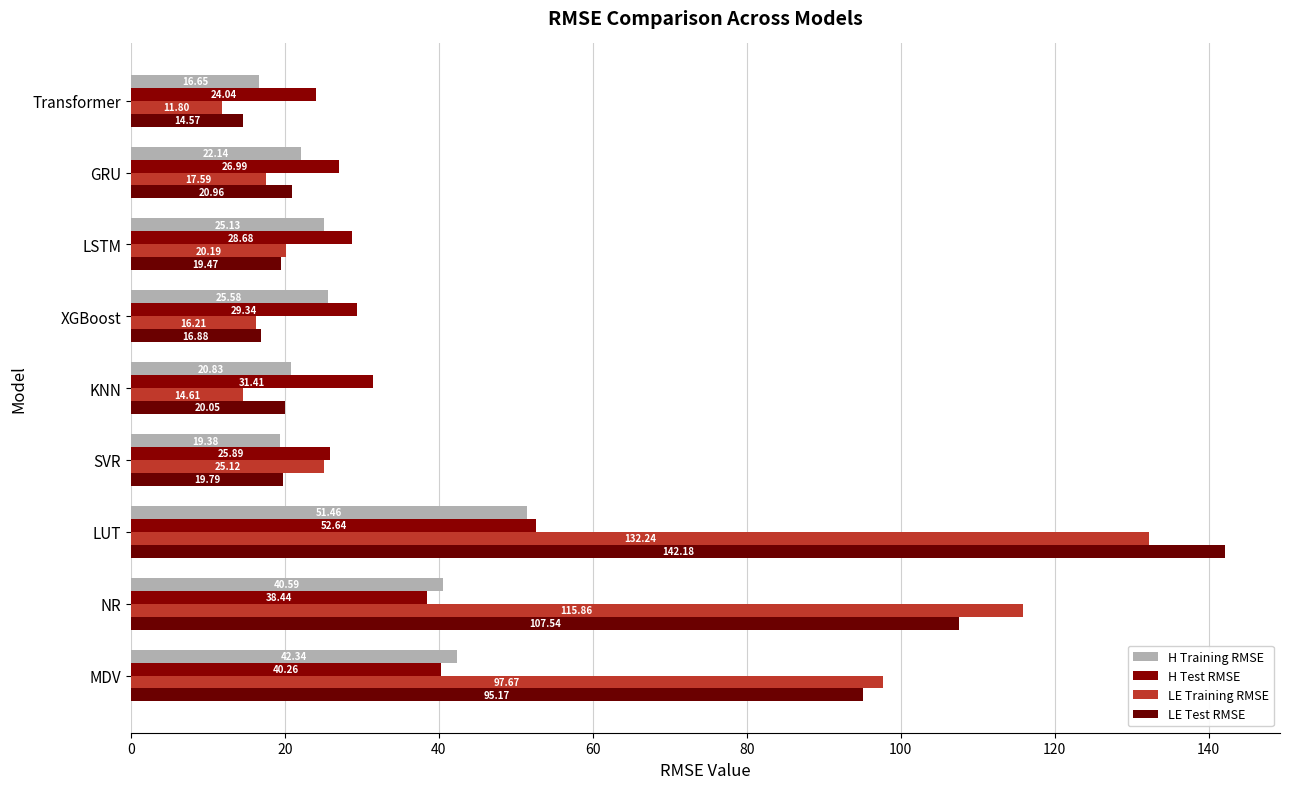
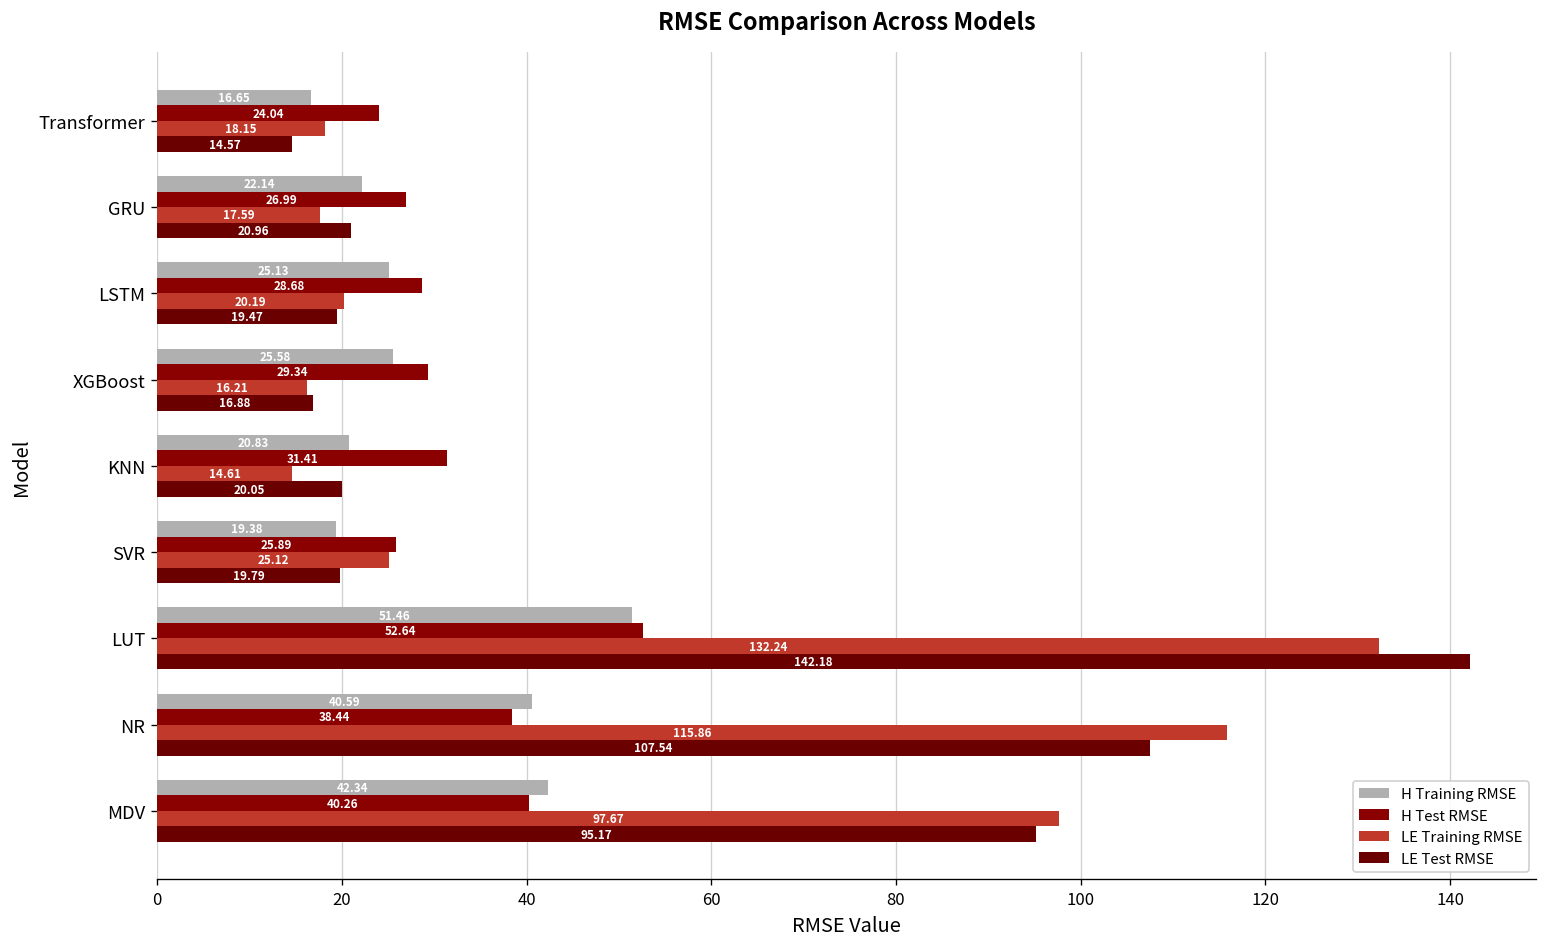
  {
    "H Training RMSE": {
      "Transformer": 16.65,
      "GRU": 22.14,
      "LSTM": 25.13,
      "XGBoost": 25.58,
      "KNN": 20.83,
      "SVR": 19.38,
      "LUT": 51.46,
      "NR": 40.59,
      "MDV": 42.34
    },
    "LE Training RMSE": {
-     "Transformer": 11.80,
+     "Transformer": 18.15,
      "GRU": 17.59,
      "LSTM": 20.19,
      "XGBoost": 16.21,
      "KNN": 14.61,
      "SVR": 25.12,
      "LUT": 132.24,
      "NR": 115.86,
      "MDV": 97.67
    }
  }
